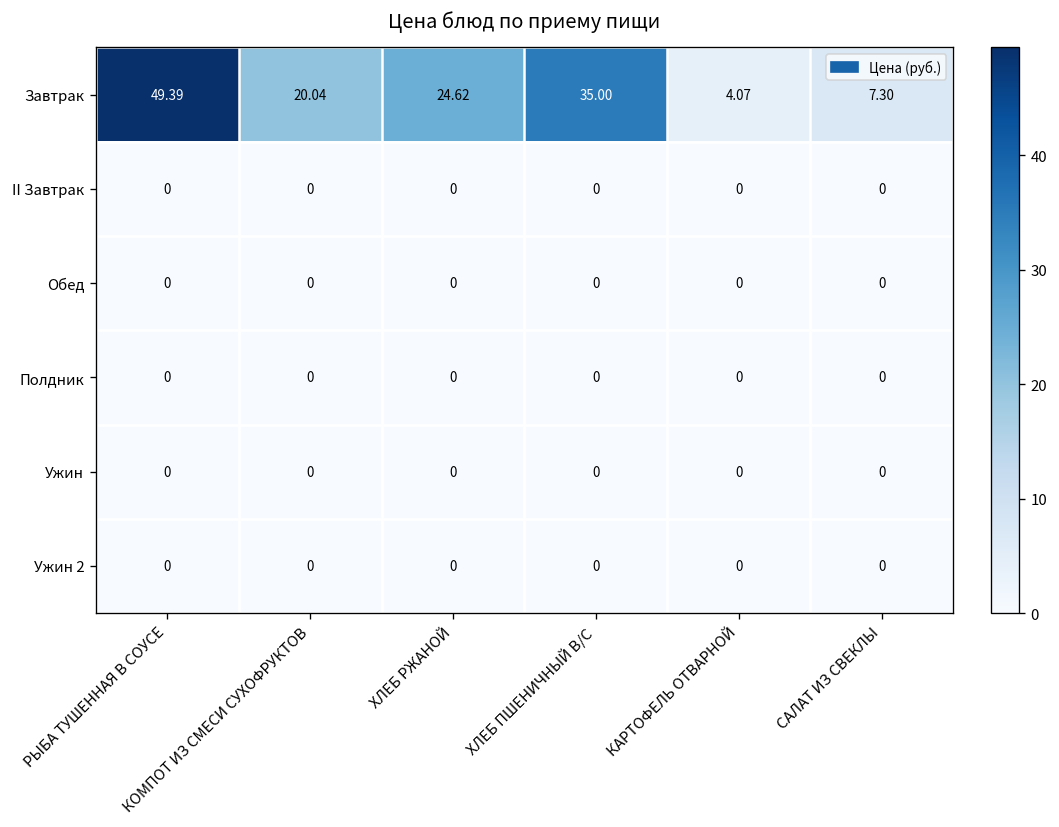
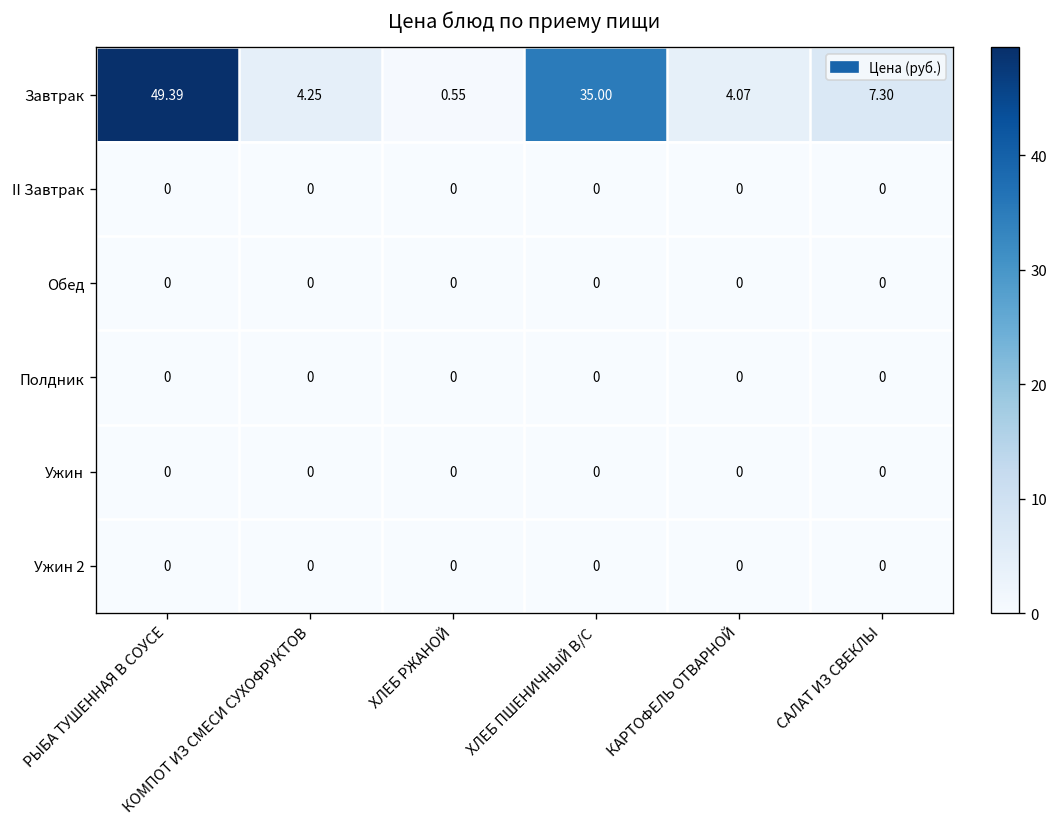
  {
    "Завтрак": {
      "РЫБА ТУШЕННАЯ В СОУСЕ": 49.39,
-     "КОМПОТ ИЗ СМЕСИ СУХОФРУКТОВ": 20.04,
-     "ХЛЕБ РЖАНОЙ": 24.62,
+     "КОМПОТ ИЗ СМЕСИ СУХОФРУКТОВ": 4.25,
+     "ХЛЕБ РЖАНОЙ": 0.55,
      "ХЛЕБ ПШЕНИЧНЫЙ В/С": 35.00,
      "КАРТОФЕЛЬ ОТВАРНОЙ": 4.07,
      "САЛАТ ИЗ СВЕКЛЫ": 7.30
    },
    "II Завтрак": {
      "РЫБА ТУШЕННАЯ В СОУСЕ": 0,
      "КОМПОТ ИЗ СМЕСИ СУХОФРУКТОВ": 0,
      "ХЛЕБ РЖАНОЙ": 0,
      "ХЛЕБ ПШЕНИЧНЫЙ В/С": 0,
      "КАРТОФЕЛЬ ОТВАРНОЙ": 0,
      "САЛАТ ИЗ СВЕКЛЫ": 0
    },
    "Обед": {
      "РЫБА ТУШЕННАЯ В СОУСЕ": 0,
      "КОМПОТ ИЗ СМЕСИ СУХОФРУКТОВ": 0,
      "ХЛЕБ РЖАНОЙ": 0,
      "ХЛЕБ ПШЕНИЧНЫЙ В/С": 0,
      "КАРТОФЕЛЬ ОТВАРНОЙ": 0,
      "САЛАТ ИЗ СВЕКЛЫ": 0
    },
    "Полдник": {
      "РЫБА ТУШЕННАЯ В СОУСЕ": 0,
      "КОМПОТ ИЗ СМЕСИ СУХОФРУКТОВ": 0,
      "ХЛЕБ РЖАНОЙ": 0,
      "ХЛЕБ ПШЕНИЧНЫЙ В/С": 0,
      "КАРТОФЕЛЬ ОТВАРНОЙ": 0,
      "САЛАТ ИЗ СВЕКЛЫ": 0
    },
    "Ужин": {
      "РЫБА ТУШЕННАЯ В СОУСЕ": 0,
      "КОМПОТ ИЗ СМЕСИ СУХОФРУКТОВ": 0,
      "ХЛЕБ РЖАНОЙ": 0,
      "ХЛЕБ ПШЕНИЧНЫЙ В/С": 0,
      "КАРТОФЕЛЬ ОТВАРНОЙ": 0,
      "САЛАТ ИЗ СВЕКЛЫ": 0
    },
    "Ужин 2": {
      "РЫБА ТУШЕННАЯ В СОУСЕ": 0,
      "КОМПОТ ИЗ СМЕСИ СУХОФРУКТОВ": 0,
      "ХЛЕБ РЖАНОЙ": 0,
      "ХЛЕБ ПШЕНИЧНЫЙ В/С": 0,
      "КАРТОФЕЛЬ ОТВАРНОЙ": 0,
      "САЛАТ ИЗ СВЕКЛЫ": 0
    }
  }
